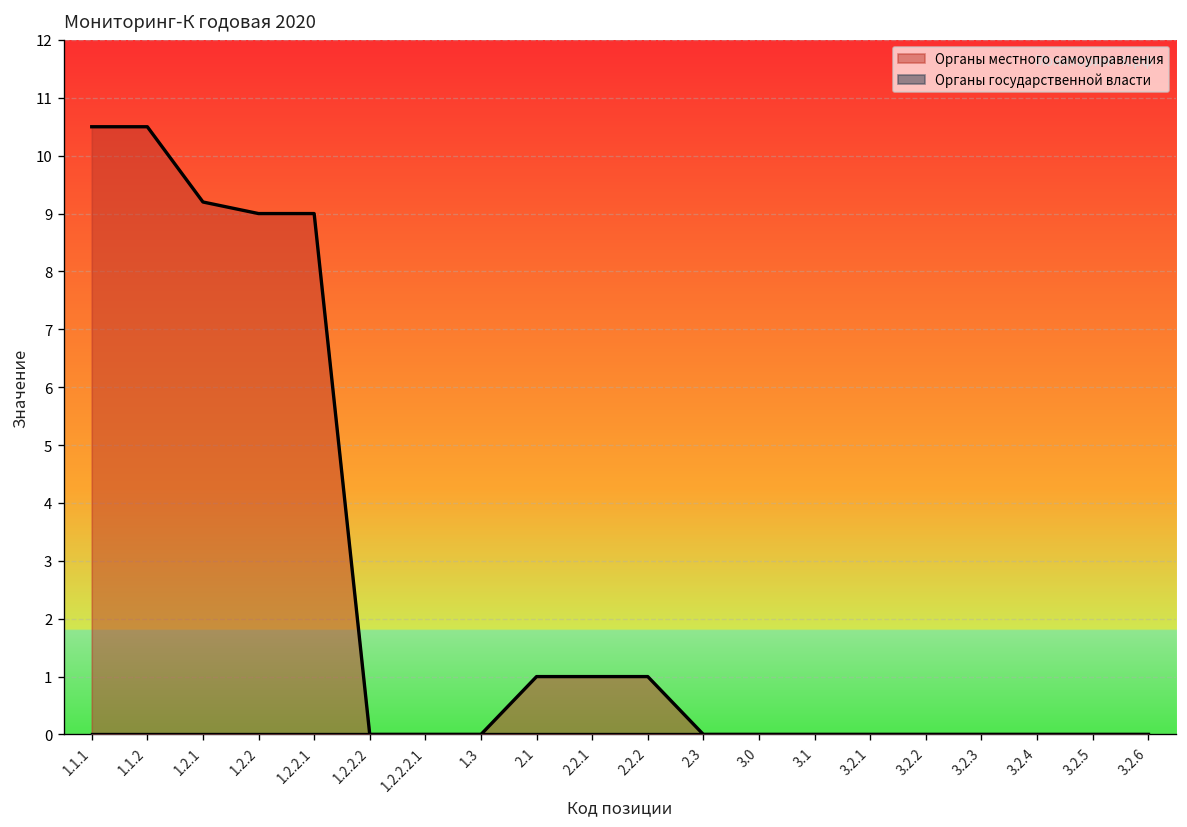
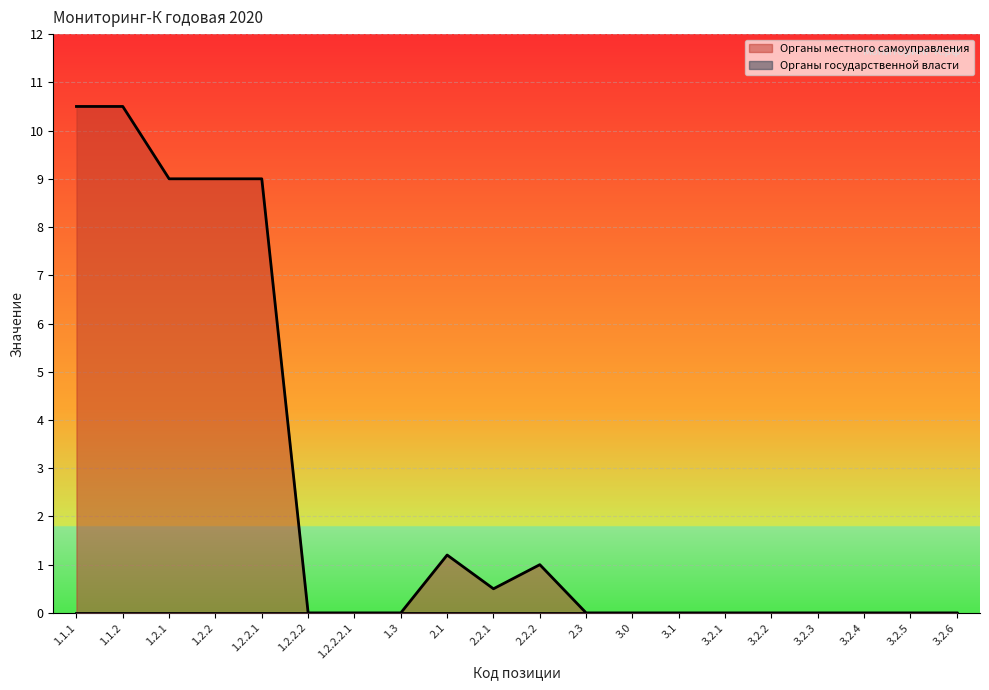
  {
    "Органы местного самоуправления": {
      "1.1.1": 10.5,
      "1.1.2": 10.5,
-     "1.2.1": 9.2,
+     "1.2.1": 9.0,
      "1.2.2": 9.0,
      "1.2.2.1": 9.0,
-     "2.1": 1.0,
-     "2.2.1": 1.0,
+     "2.1": 1.2,
+     "2.2.1": 0.5,
      "2.2.2": 1.0
    },
    "Органы государственной власти": {
      "1.1.1": 0.0,
      "1.1.2": 0.0,
      "1.2.1": 0.0,
      "1.2.2": 0.0,
      "1.2.2.1": 0.0,
      "2.1": 0.0,
      "2.2.1": 0.0,
      "2.2.2": 0.0
    }
  }
